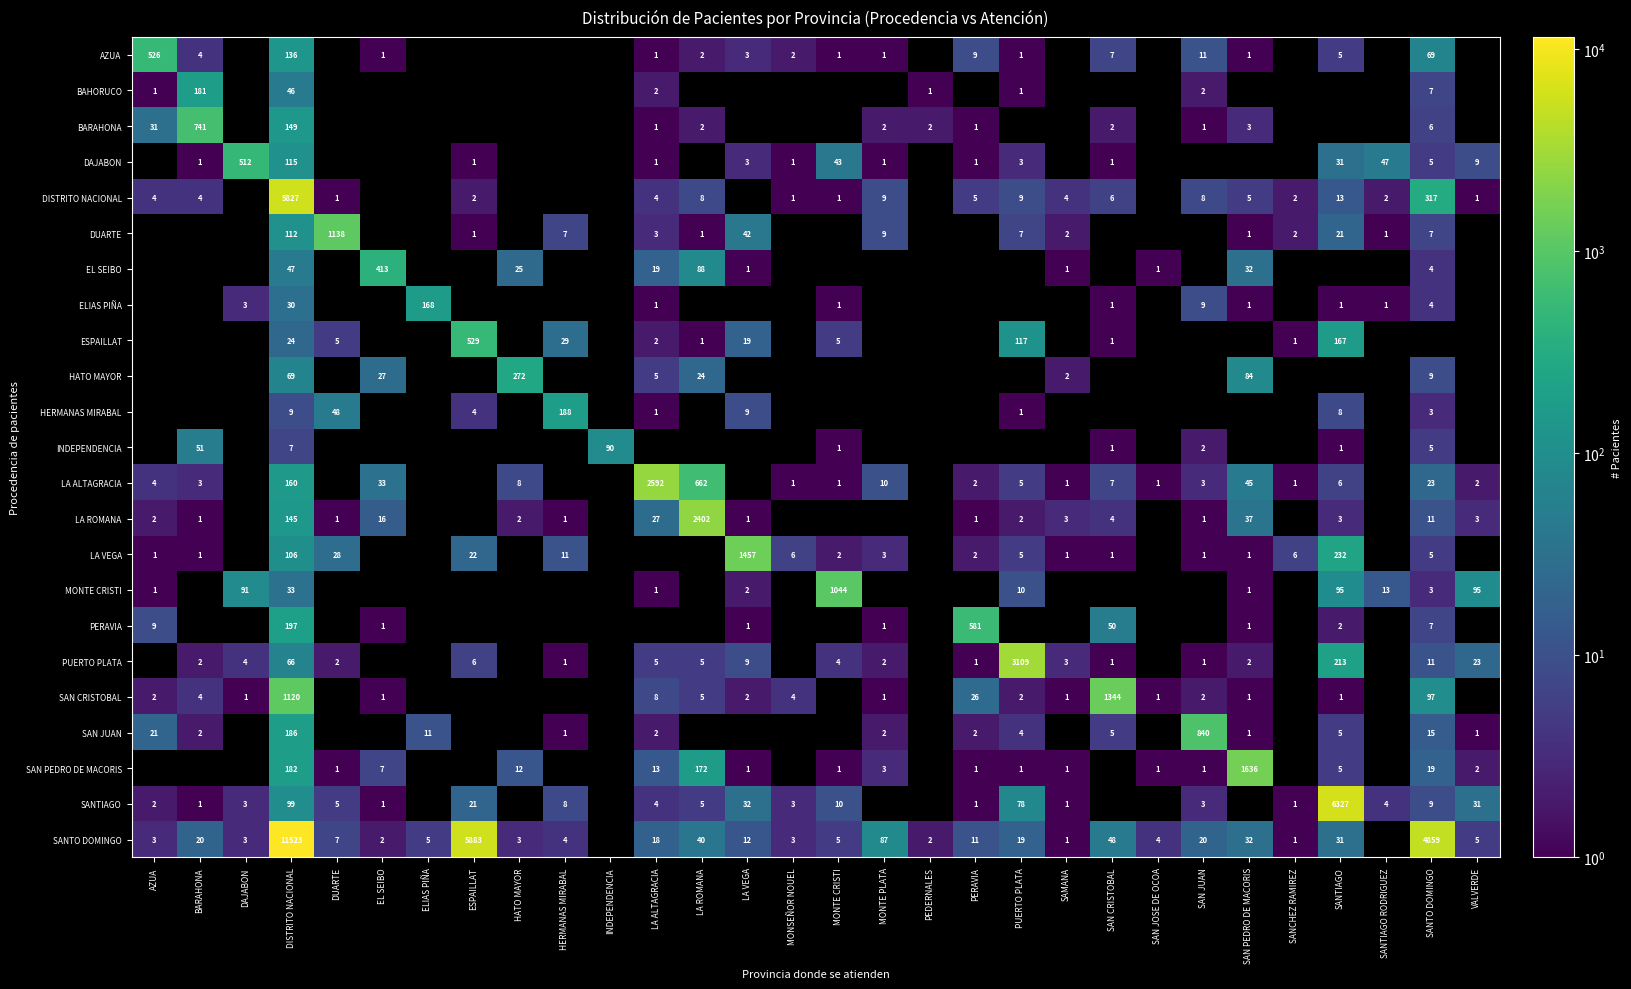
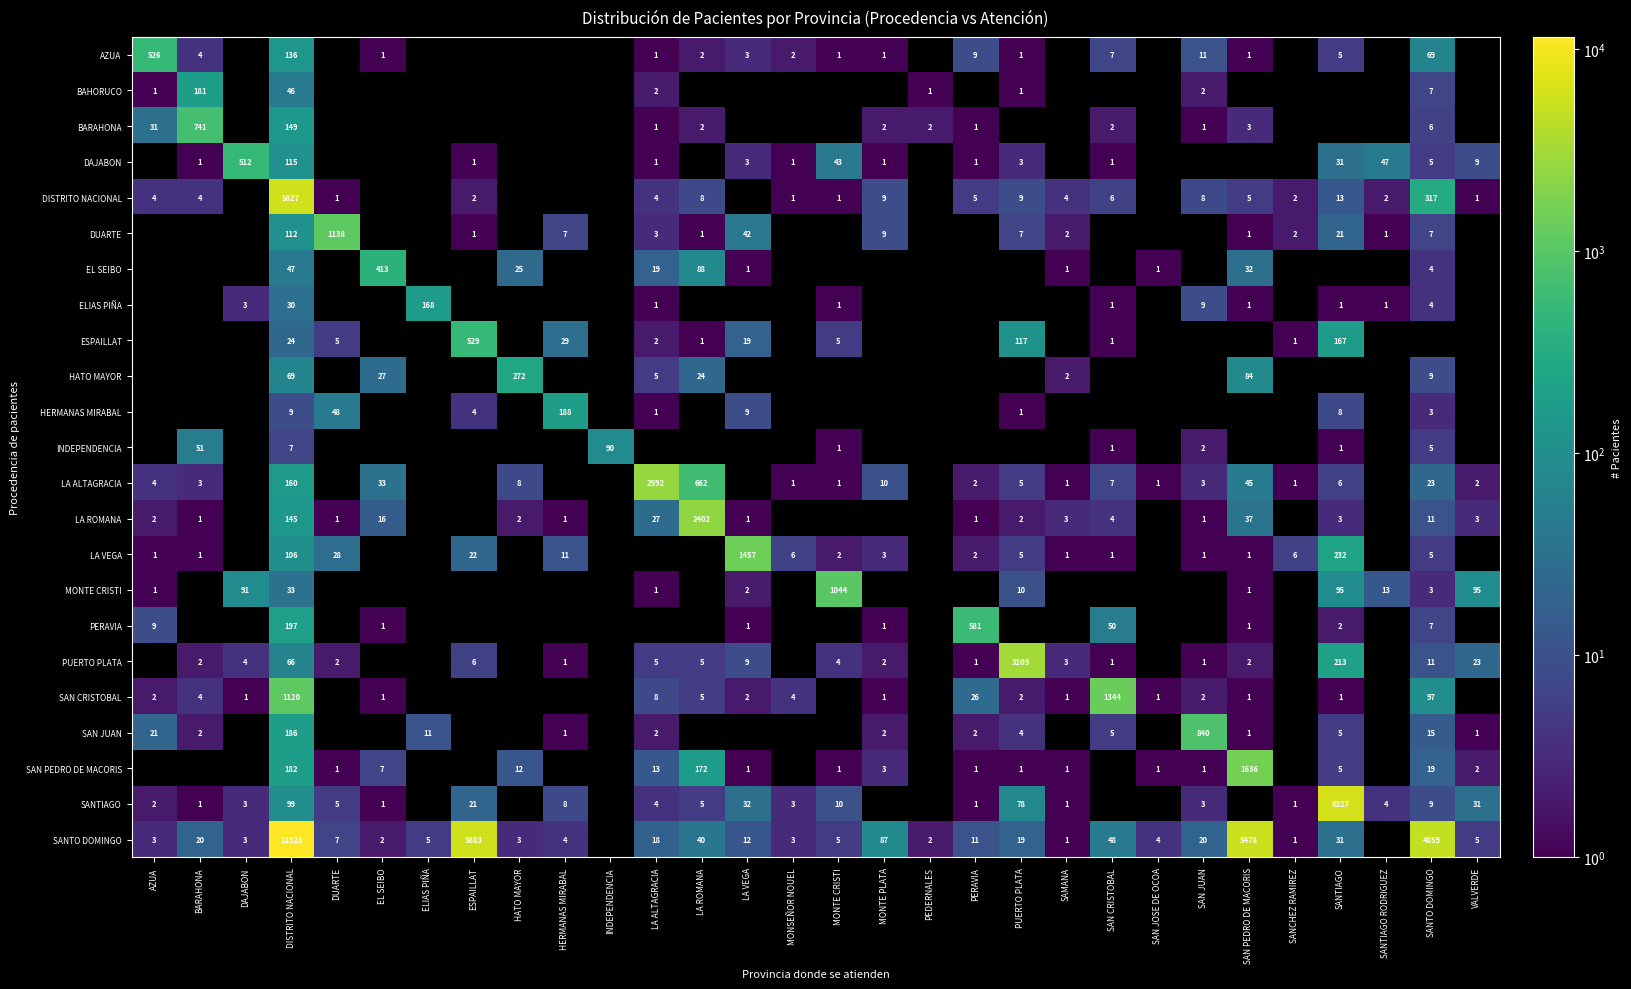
  {
    "SANTO DOMINGO": {
      "AZUA": 3,
      "BARAHONA": 20,
      "DAJABON": 3,
      "DISTRITO NACIONAL": 11523,
      "DUARTE": 7,
      "EL SEIBO": 2,
      "ELIAS PIÑA": 5,
      "ESPAILLAT": 5883,
      "HATO MAYOR": 3,
      "HERMANAS MIRABAL": 4,
      "LA ALTAGRACIA": 18,
      "LA ROMANA": 40,
      "LA VEGA": 12,
      "MONSEÑOR NOUEL": 3,
      "MONTE CRISTI": 5,
      "MONTE PLATA": 87,
      "PEDERNALES": 2,
      "PERAVIA": 11,
      "PUERTO PLATA": 19,
      "SAMANA": 1,
      "SAN CRISTOBAL": 48,
      "SAN JOSE DE OCOA": 4,
      "SAN JUAN": 20,
-     "SAN PEDRO DE MACORIS": 32,
+     "SAN PEDRO DE MACORIS": 5478,
      "SANCHEZ RAMIREZ": 1,
      "SANTIAGO": 31,
      "SANTO DOMINGO": 4859,
      "VALVERDE": 5
    }
  }
